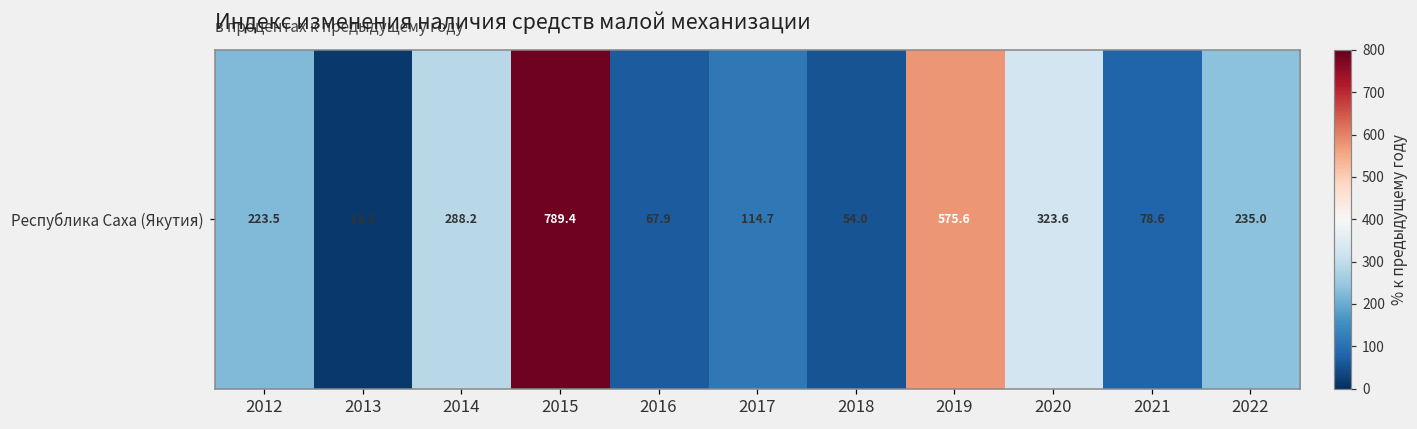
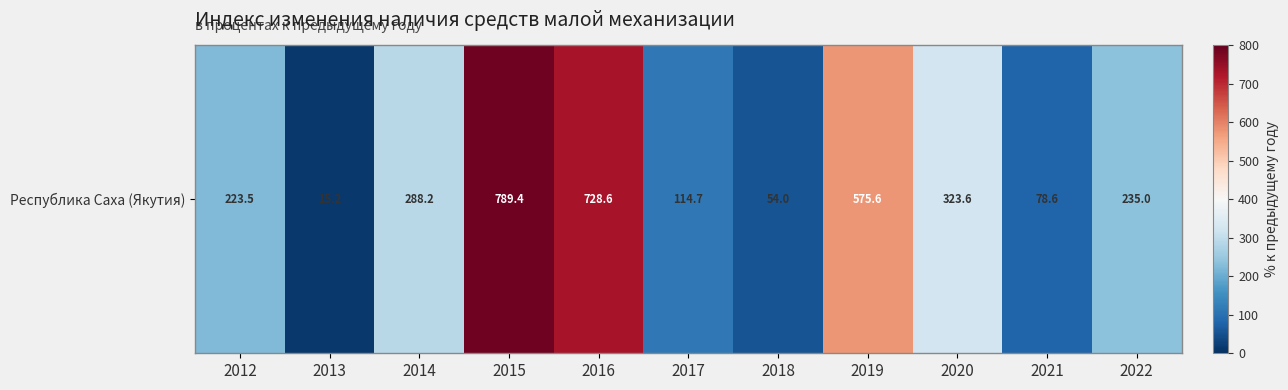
  {
    "Республика Саха (Якутия)": {
      "2012": 223.5,
      "2013": 15.2,
      "2014": 288.2,
      "2015": 789.4,
-     "2016": 67.9,
+     "2016": 728.6,
      "2017": 114.7,
      "2018": 54.0,
      "2019": 575.6,
      "2020": 323.6,
      "2021": 78.6,
      "2022": 235.0
    }
  }
